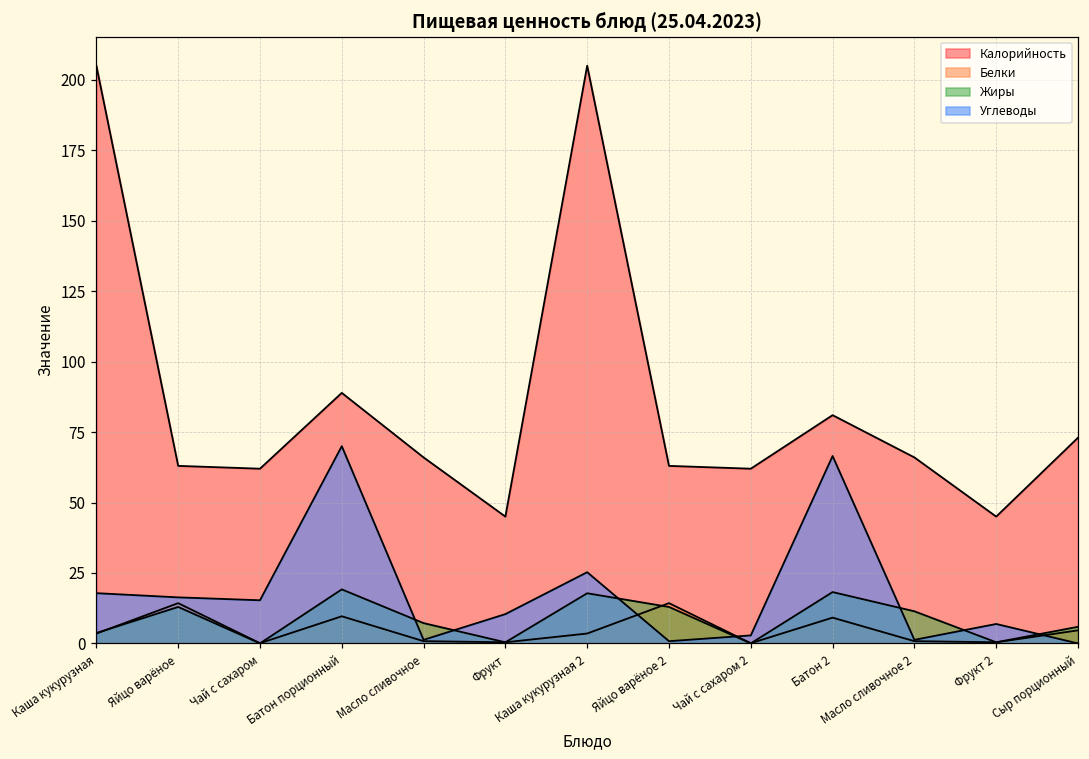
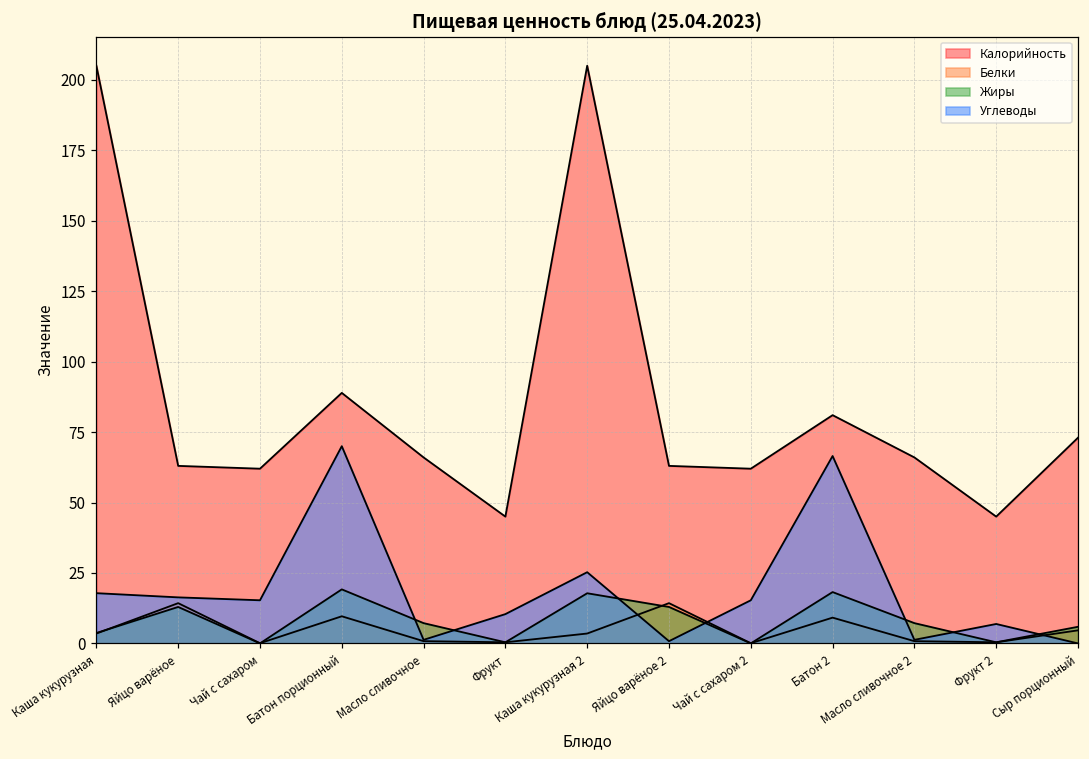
  {
    "Жиры": {
      "Яйцо варёное": 13,
      "Батон порционный": 19,
      "Масло сливочное": 7,
      "Каша кукурузная 2": 18,
      "Яйцо варёное 2": 13,
      "Батон 2": 18,
-     "Масло сливочное 2": 11,
+     "Масло сливочное 2": 7,
      "Сыр порционный": 6
    },
    "Углеводы": {
      "Каша кукурузная": 18,
      "Яйцо варёное": 16,
      "Чай с сахаром": 15,
      "Батон порционный": 70,
      "Фрукт": 10,
      "Каша кукурузная 2": 25,
      "Яйцо варёное 2": 1,
-     "Чай с сахаром 2": 3,
+     "Чай с сахаром 2": 15,
      "Батон 2": 67,
      "Фрукт 2": 7,
      "Сыр порционный": 0
    }
  }
